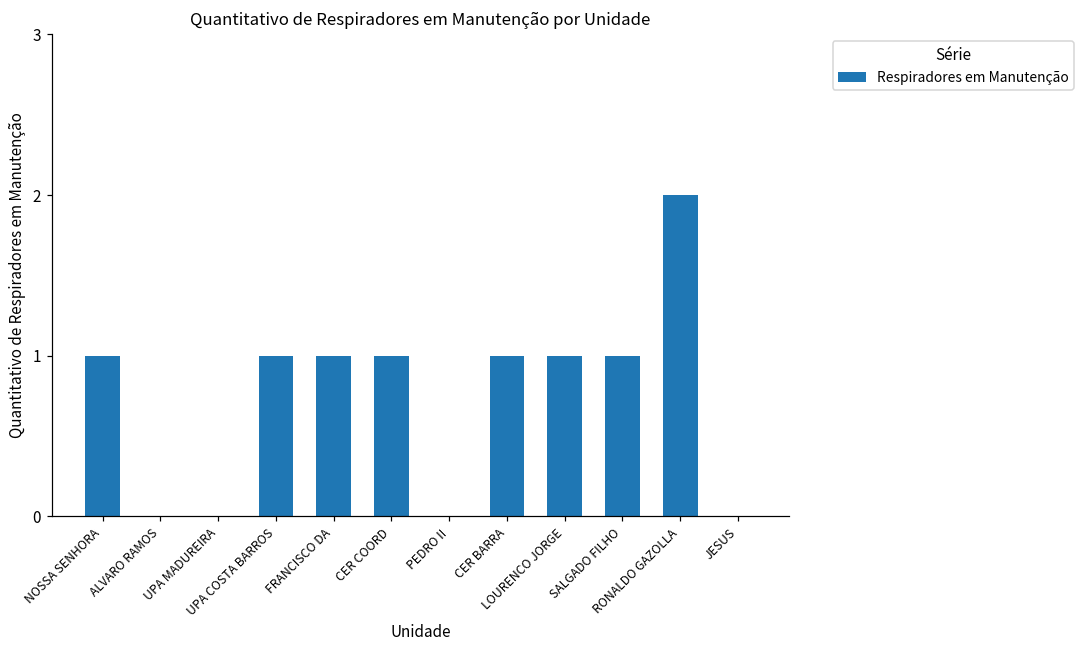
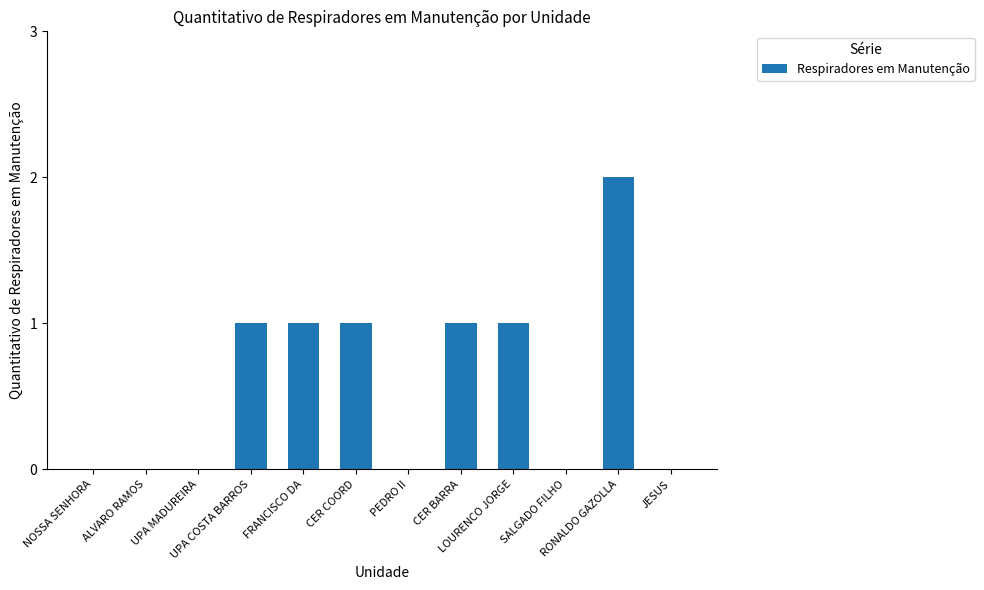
  {
-   "NOSSA SENHORA": 1,
+   "NOSSA SENHORA": 0,
    "ALVARO RAMOS": 0,
    "UPA MADUREIRA": 0,
    "UPA COSTA BARROS": 1,
    "FRANCISCO DA": 1,
    "CER COORD": 1,
    "PEDRO II": 0,
    "CER BARRA": 1,
    "LOURENCO JORGE": 1,
-   "SALGADO FILHO": 1,
+   "SALGADO FILHO": 0,
    "RONALDO GAZOLLA": 2,
    "JESUS": 0
  }
